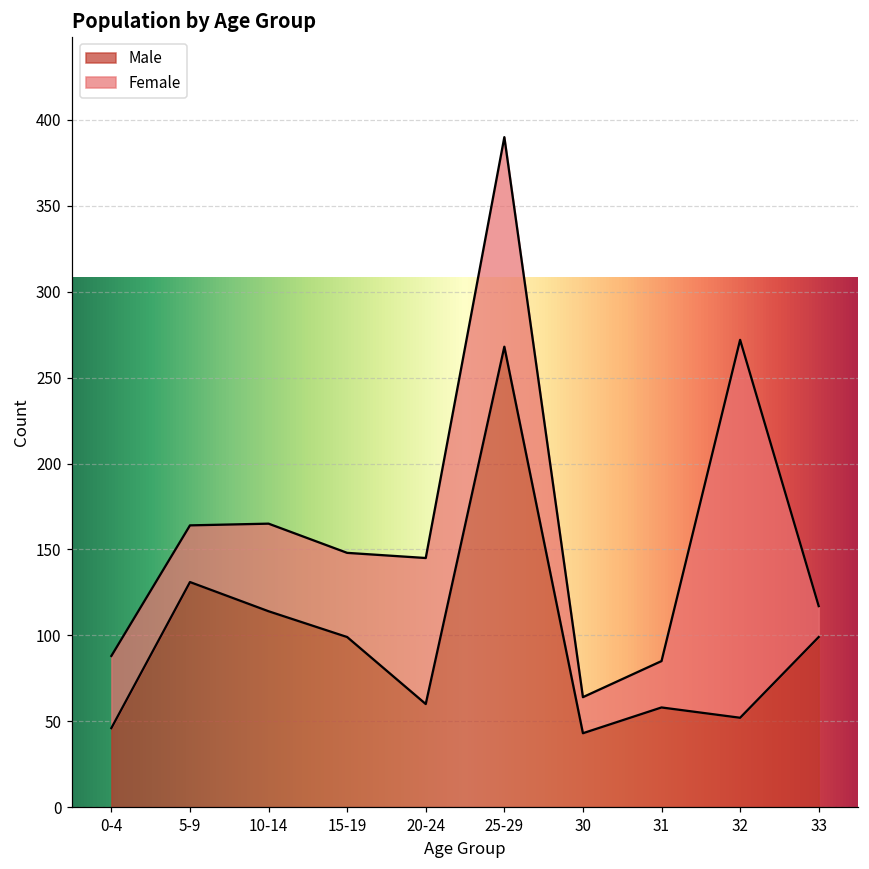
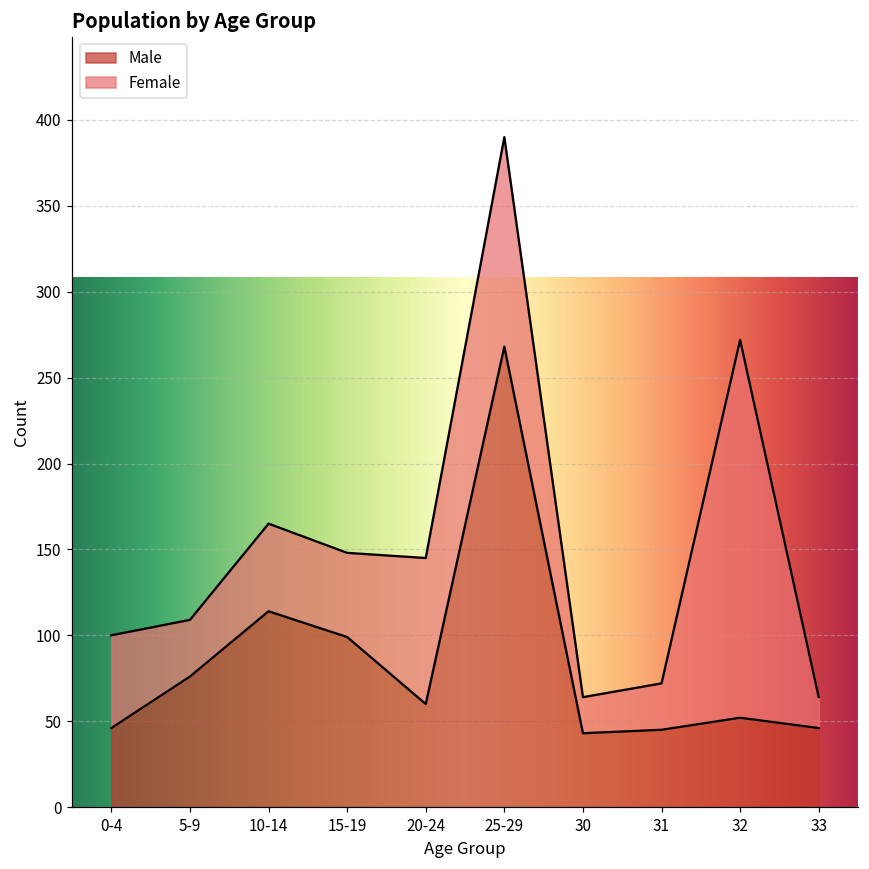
  {
    "Male": {
      "0-4": 46,
-     "5-9": 131,
+     "5-9": 76,
      "10-14": 114,
      "15-19": 99,
      "20-24": 60,
      "25-29": 268,
      "30": 43,
-     "31": 58,
+     "31": 45,
      "32": 52,
-     "33": 99
+     "33": 46
    },
    "Female": {
-     "0-4": 42,
+     "0-4": 54,
      "5-9": 33,
      "10-14": 51,
      "15-19": 49,
      "20-24": 85,
      "25-29": 122,
      "30": 21,
      "31": 27,
      "32": 220,
      "33": 18
    }
  }
